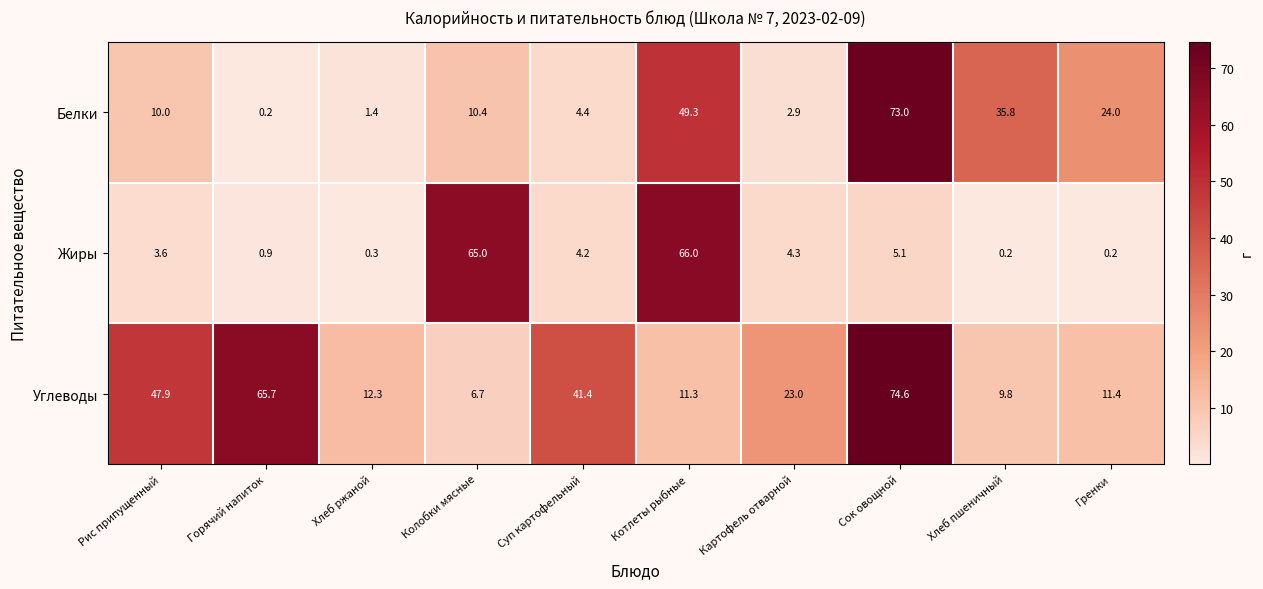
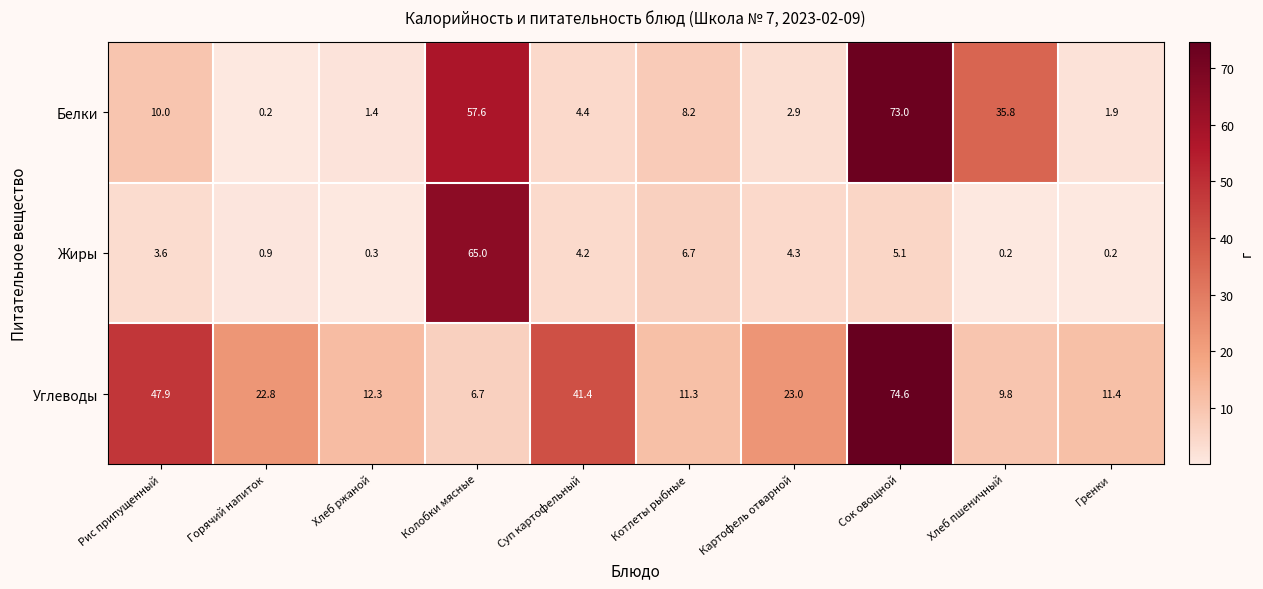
  {
    "Белки": {
      "Рис припущенный": 10.0,
      "Горячий напиток": 0.2,
      "Хлеб ржаной": 1.4,
-     "Колобки мясные": 10.4,
+     "Колобки мясные": 57.6,
      "Суп картофельный": 4.4,
-     "Котлеты рыбные": 49.3,
+     "Котлеты рыбные": 8.2,
      "Картофель отварной": 2.9,
      "Сок овощной": 73.0,
      "Хлеб пшеничный": 35.8,
-     "Гренки": 24.0
+     "Гренки": 1.9
    },
    "Жиры": {
      "Рис припущенный": 3.6,
      "Горячий напиток": 0.9,
      "Хлеб ржаной": 0.3,
      "Колобки мясные": 65.0,
      "Суп картофельный": 4.2,
-     "Котлеты рыбные": 66.0,
+     "Котлеты рыбные": 6.7,
      "Картофель отварной": 4.3,
      "Сок овощной": 5.1,
      "Хлеб пшеничный": 0.2,
      "Гренки": 0.2
    },
    "Углеводы": {
      "Рис припущенный": 47.9,
-     "Горячий напиток": 65.7,
+     "Горячий напиток": 22.8,
      "Хлеб ржаной": 12.3,
      "Колобки мясные": 6.7,
      "Суп картофельный": 41.4,
      "Котлеты рыбные": 11.3,
      "Картофель отварной": 23.0,
      "Сок овощной": 74.6,
      "Хлеб пшеничный": 9.8,
      "Гренки": 11.4
    }
  }
